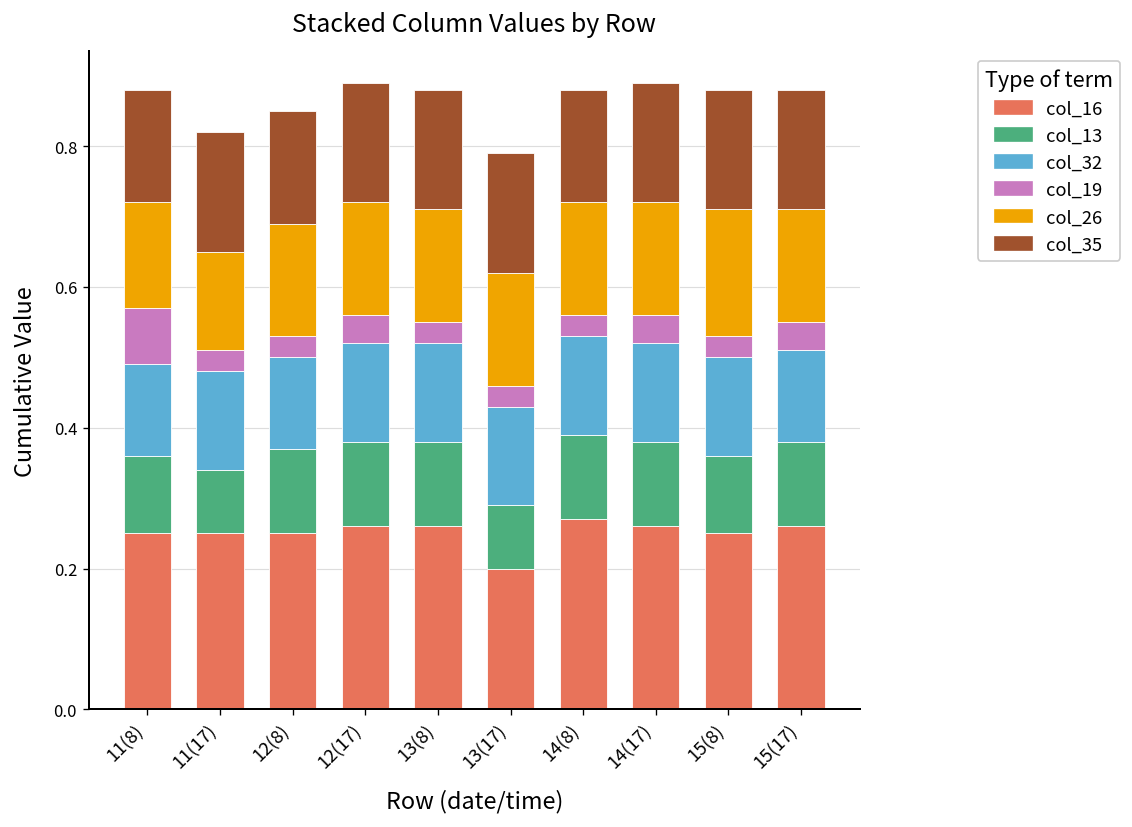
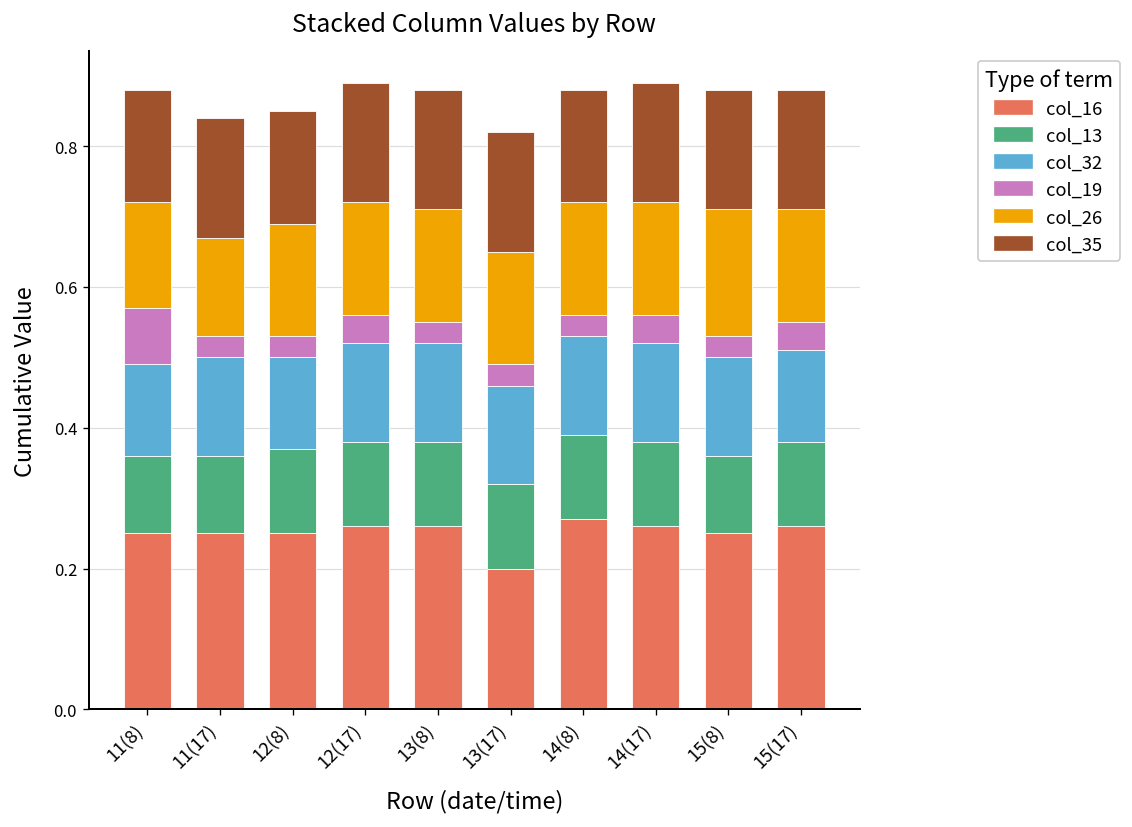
  {
    "col_16": {
      "11(8)": 0.25,
      "11(17)": 0.25,
      "12(8)": 0.25,
      "12(17)": 0.26,
      "13(8)": 0.26,
      "13(17)": 0.20,
      "14(8)": 0.27,
      "14(17)": 0.26,
      "15(8)": 0.25,
      "15(17)": 0.26
    },
    "col_13": {
      "11(8)": 0.11,
-     "11(17)": 0.09,
+     "11(17)": 0.11,
      "12(8)": 0.12,
      "12(17)": 0.12,
      "13(8)": 0.12,
-     "13(17)": 0.09,
+     "13(17)": 0.12,
      "14(8)": 0.12,
      "14(17)": 0.12,
      "15(8)": 0.11,
      "15(17)": 0.12
    },
    "col_32": {
      "11(8)": 0.13,
      "11(17)": 0.14,
      "12(8)": 0.13,
      "12(17)": 0.14,
      "13(8)": 0.14,
      "13(17)": 0.14,
      "14(8)": 0.14,
      "14(17)": 0.14,
      "15(8)": 0.14,
      "15(17)": 0.13
    },
    "col_19": {
      "11(8)": 0.08,
      "11(17)": 0.03,
      "12(8)": 0.03,
      "12(17)": 0.04,
      "13(8)": 0.03,
      "13(17)": 0.03,
      "14(8)": 0.03,
      "14(17)": 0.04,
      "15(8)": 0.03,
      "15(17)": 0.04
    },
    "col_26": {
      "11(8)": 0.15,
      "11(17)": 0.14,
      "12(8)": 0.16,
      "12(17)": 0.16,
      "13(8)": 0.16,
      "13(17)": 0.16,
      "14(8)": 0.16,
      "14(17)": 0.16,
      "15(8)": 0.18,
      "15(17)": 0.16
    },
    "col_35": {
      "11(8)": 0.16,
      "11(17)": 0.17,
      "12(8)": 0.16,
      "12(17)": 0.17,
      "13(8)": 0.17,
      "13(17)": 0.17,
      "14(8)": 0.16,
      "14(17)": 0.17,
      "15(8)": 0.17,
      "15(17)": 0.17
    }
  }
